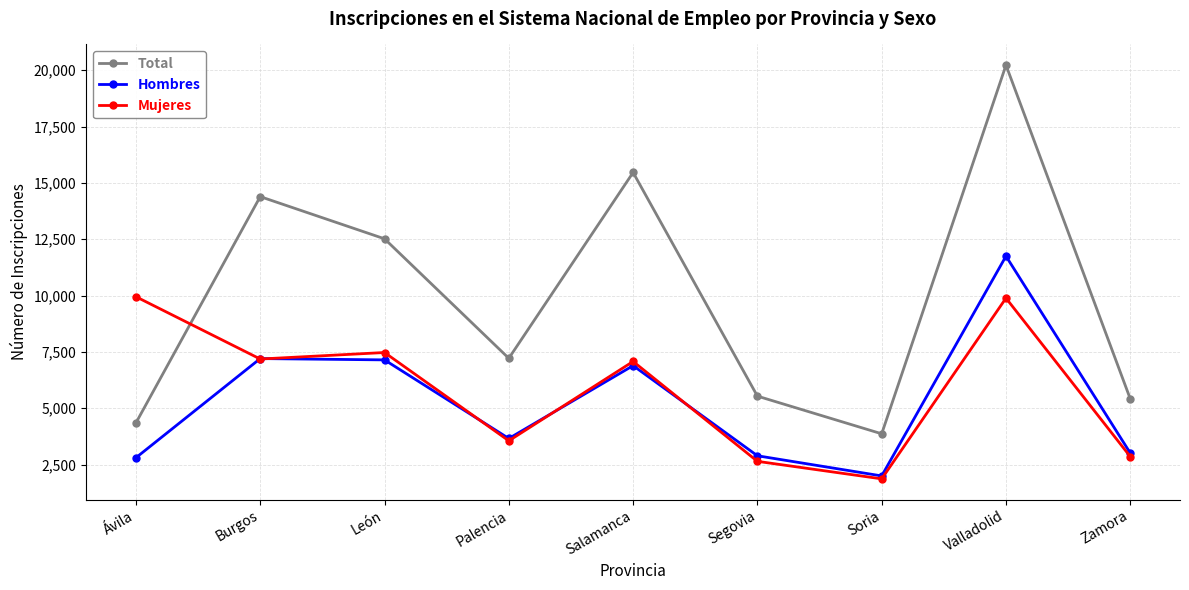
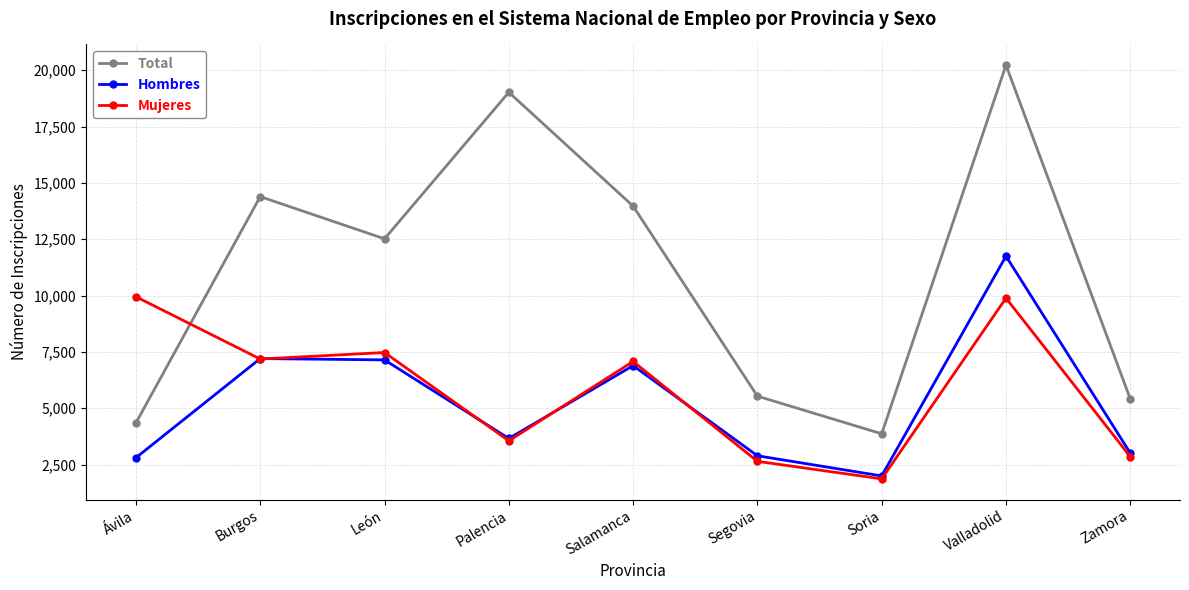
  {
    "Total": {
      "Ávila": "4,400",
      "Burgos": "14,400",
      "León": "12,500",
-     "Palencia": "7,200",
-     "Salamanca": "15,500",
+     "Palencia": "19,000",
+     "Salamanca": "14,000",
      "Segovia": "5,500",
      "Soria": "3,900",
      "Valladolid": "20,200",
      "Zamora": "5,400"
    },
    "Hombres": {
      "Ávila": "2,800",
      "León": "7,100",
      "Salamanca": "6,900",
      "Segovia": "2,900",
      "Soria": "2,000",
      "Valladolid": "11,700",
      "Zamora": "3,000"
    },
    "Mujeres": {
      "Ávila": "9,900",
      "León": "7,500",
      "Salamanca": "7,100",
      "Segovia": "2,600",
      "Soria": "1,900",
      "Valladolid": "9,900",
      "Zamora": "2,900"
    }
  }
